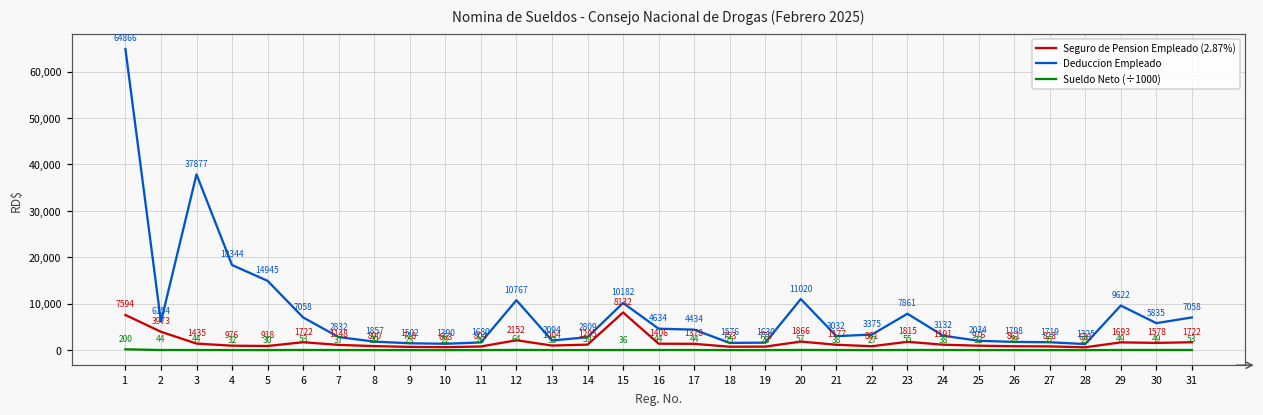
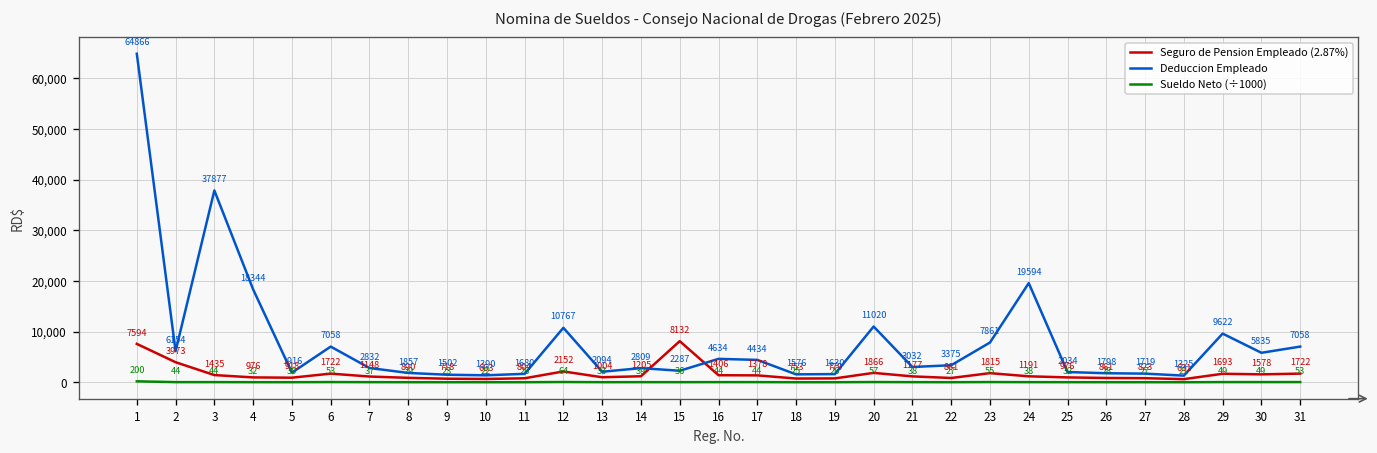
  {
    "Seguro de Pension Empleado (2.87%)": {
      "1": 7594,
      "3": 1435,
      "6": 1722,
      "12": 2152,
      "20": 1866,
      "23": 1815,
      "29": 1693,
      "30": 1578,
      "31": 1722
    },
    "Deduccion Empleado": {
      "1": 64866,
      "2": 6154,
      "3": 37877,
      "4": 18344,
-     "5": 14945,
+     "5": 1916,
      "6": 7058,
      "7": 2832,
      "12": 10767,
      "14": 2809,
-     "15": 10182,
+     "15": 2287,
      "16": 4634,
      "17": 4434,
      "20": 11020,
      "21": 3032,
      "22": 3375,
      "23": 7861,
-     "24": 3132,
+     "24": 19594,
      "29": 9622,
      "30": 5835,
      "31": 7058
    },
    "Sueldo Neto (÷1000)": {
      "1": 200,
      "2": 44,
      "15": 36
    }
  }
